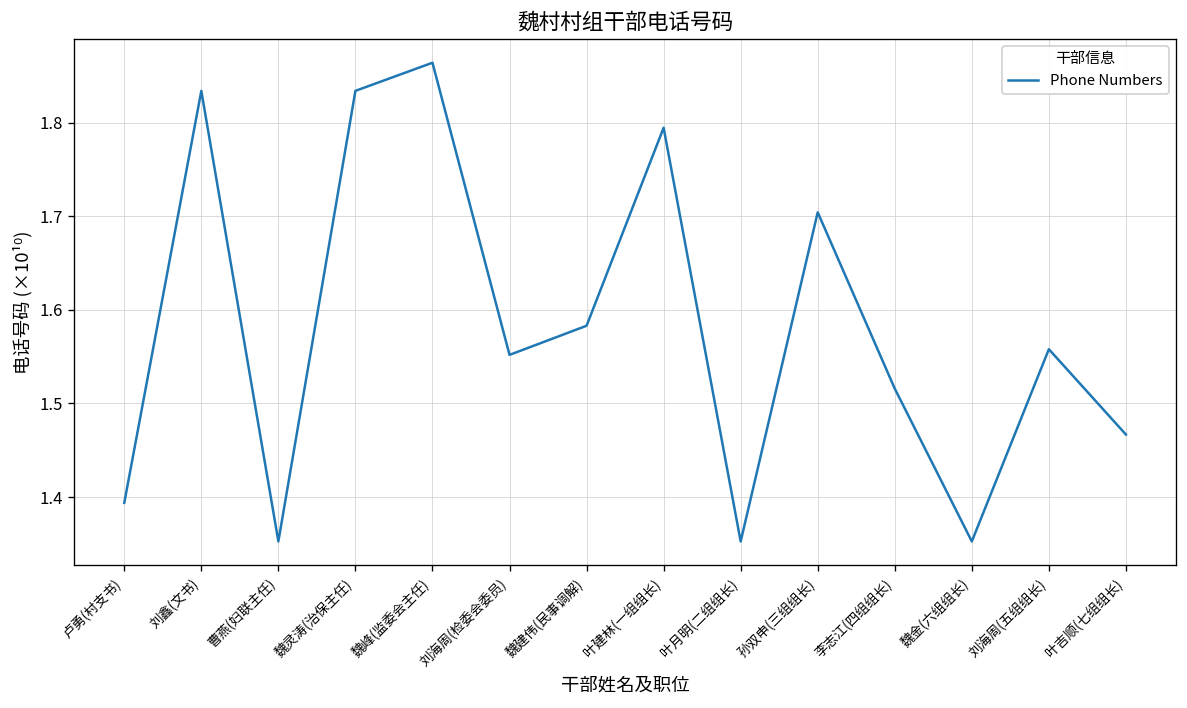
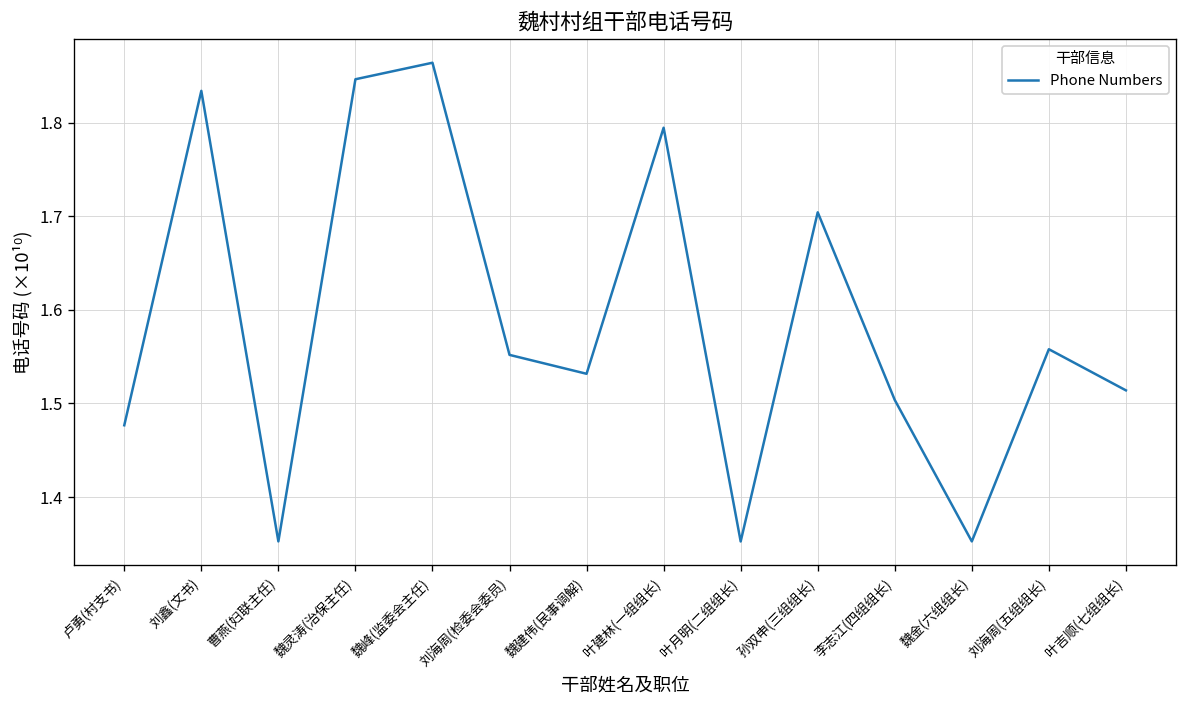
  {
-   "卢勇(村支书)": 1.39,
+   "卢勇(村支书)": 1.48,
    "刘鑫(文书)": 1.83,
    "曹燕(妇联主任)": 1.35,
-   "魏灵涛(治保主任)": 1.83,
+   "魏灵涛(治保主任)": 1.85,
    "魏峰(监委会主任)": 1.86,
    "刘海周(检委会委员)": 1.55,
-   "魏建伟(民事调解)": 1.58,
+   "魏建伟(民事调解)": 1.53,
    "叶建林(一组组长)": 1.79,
    "叶月明(二组组长)": 1.35,
    "孙双申(三组组长)": 1.70,
-   "李志江(四组组长)": 1.52,
+   "李志江(四组组长)": 1.50,
    "魏金(六组组长)": 1.35,
    "刘海周(五组组长)": 1.56,
-   "叶吉顺(七组组长)": 1.47
+   "叶吉顺(七组组长)": 1.51
  }
